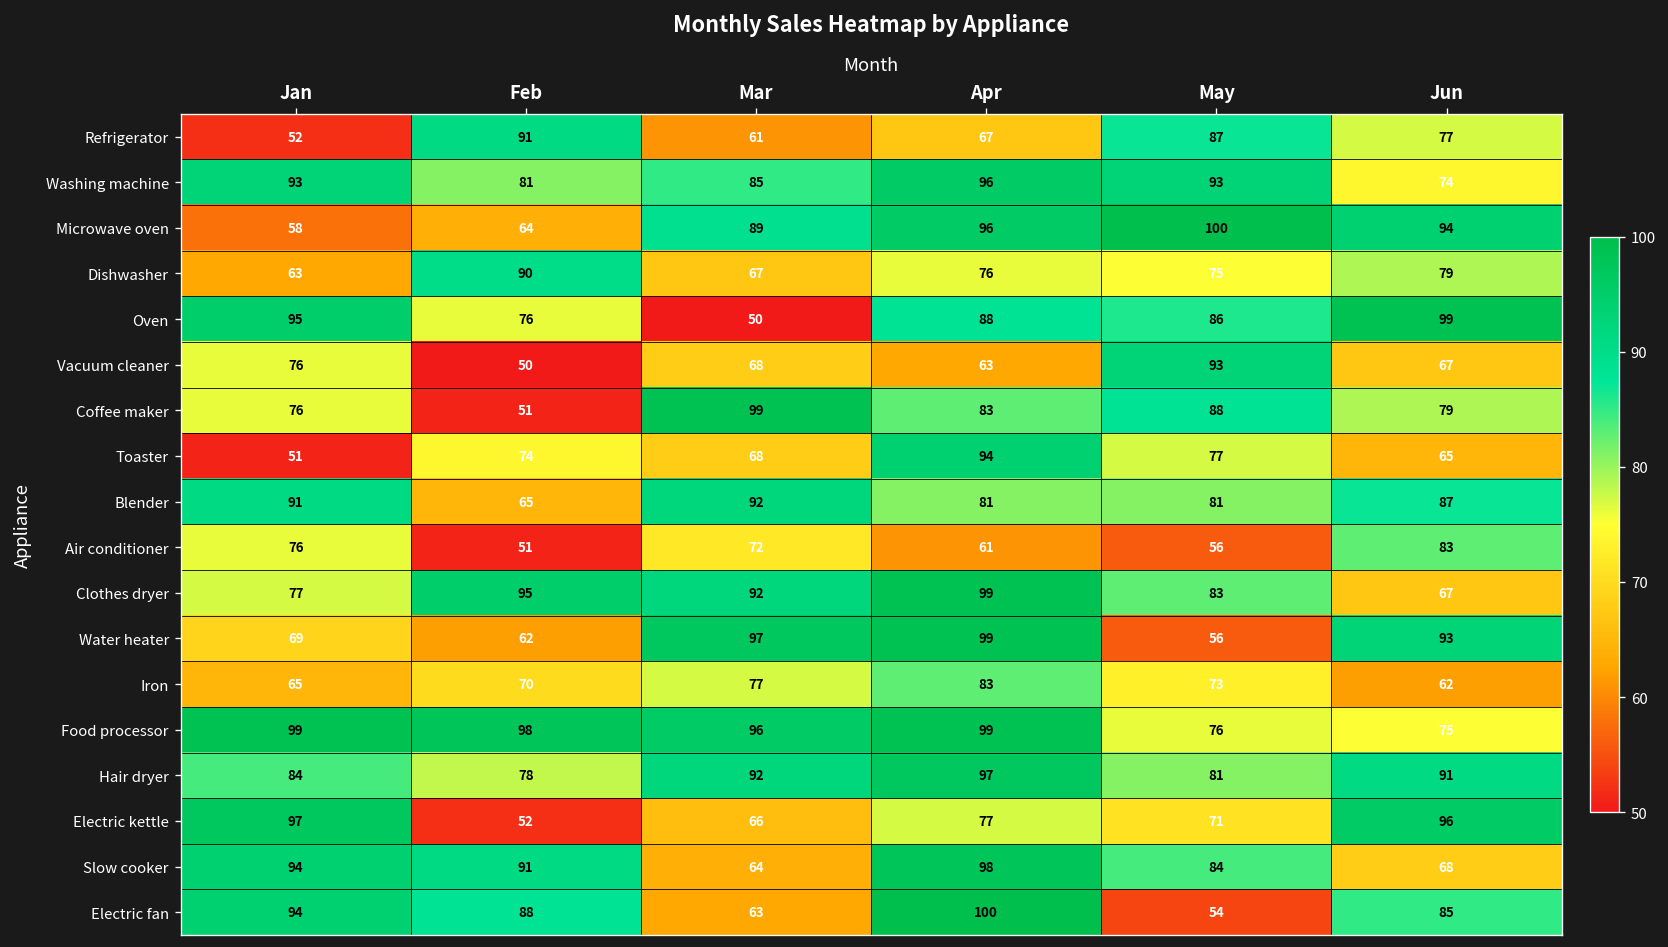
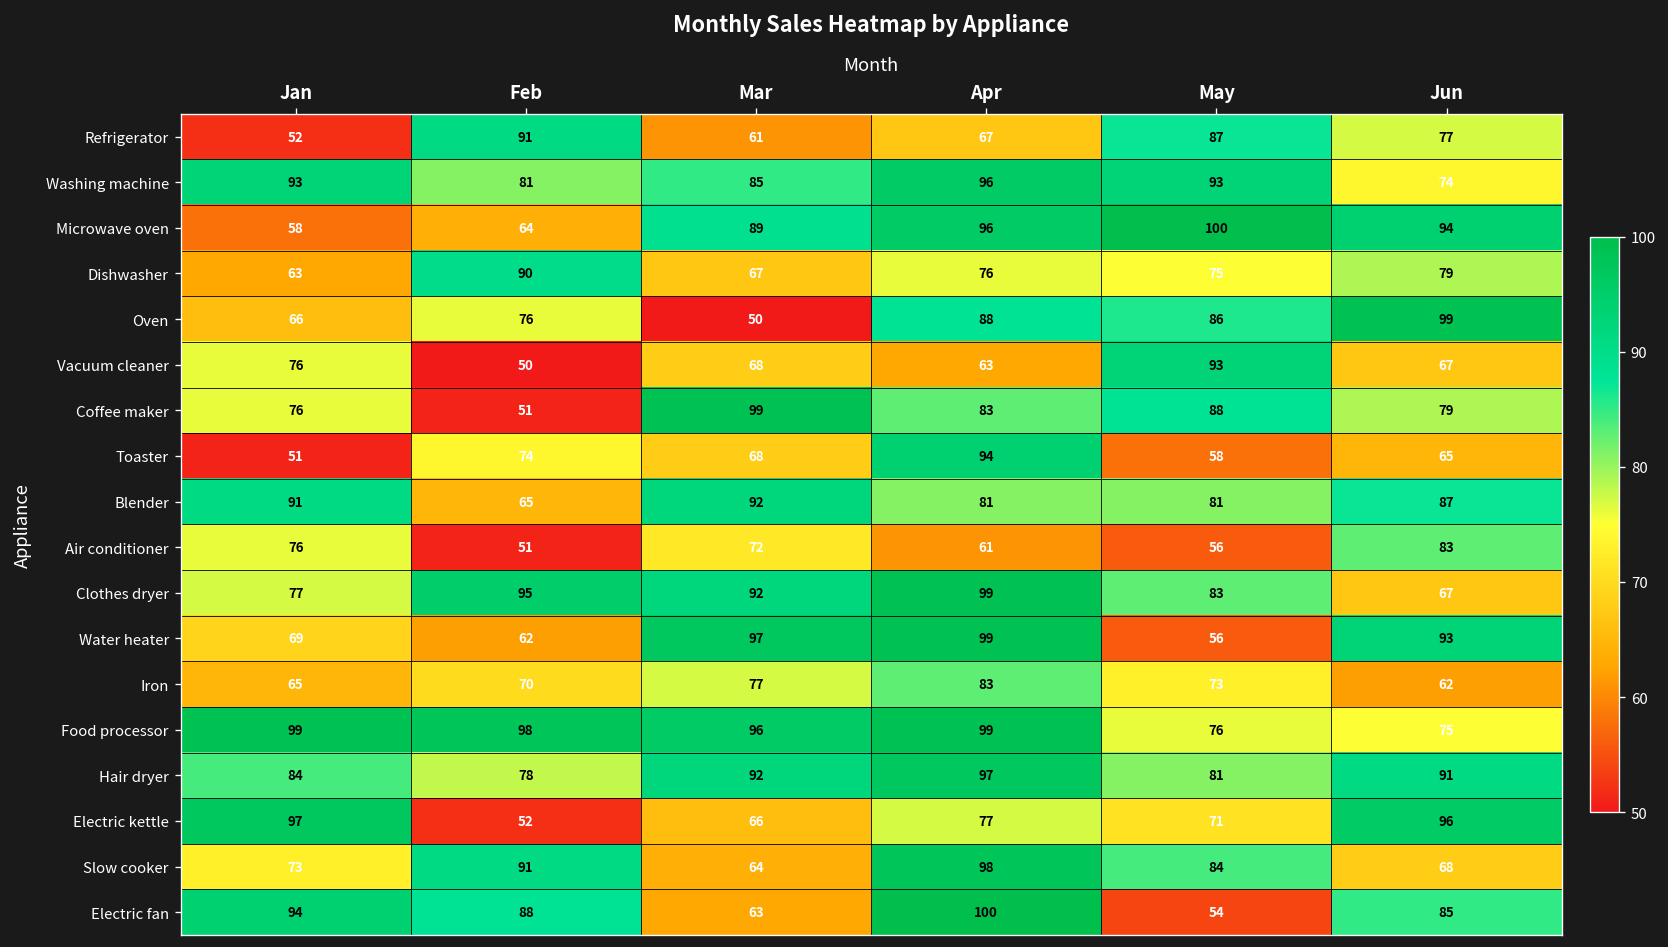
  {
    "Refrigerator": {
      "Jan": 52,
      "Feb": 91,
      "Mar": 61,
      "Apr": 67,
      "May": 87,
      "Jun": 77
    },
    "Washing machine": {
      "Jan": 93,
      "Feb": 81,
      "Mar": 85,
      "Apr": 96,
      "May": 93,
      "Jun": 74
    },
    "Microwave oven": {
      "Jan": 58,
      "Feb": 64,
      "Mar": 89,
      "Apr": 96,
      "May": 100,
      "Jun": 94
    },
    "Dishwasher": {
      "Jan": 63,
      "Feb": 90,
      "Mar": 67,
      "Apr": 76,
      "May": 75,
      "Jun": 79
    },
    "Oven": {
-     "Jan": 95,
+     "Jan": 66,
      "Feb": 76,
      "Mar": 50,
      "Apr": 88,
      "May": 86,
      "Jun": 99
    },
    "Vacuum cleaner": {
      "Jan": 76,
      "Feb": 50,
      "Mar": 68,
      "Apr": 63,
      "May": 93,
      "Jun": 67
    },
    "Coffee maker": {
      "Jan": 76,
      "Feb": 51,
      "Mar": 99,
      "Apr": 83,
      "May": 88,
      "Jun": 79
    },
    "Toaster": {
      "Jan": 51,
      "Feb": 74,
      "Mar": 68,
      "Apr": 94,
-     "May": 77,
+     "May": 58,
      "Jun": 65
    },
    "Blender": {
      "Jan": 91,
      "Feb": 65,
      "Mar": 92,
      "Apr": 81,
      "May": 81,
      "Jun": 87
    },
    "Air conditioner": {
      "Jan": 76,
      "Feb": 51,
      "Mar": 72,
      "Apr": 61,
      "May": 56,
      "Jun": 83
    },
    "Clothes dryer": {
      "Jan": 77,
      "Feb": 95,
      "Mar": 92,
      "Apr": 99,
      "May": 83,
      "Jun": 67
    },
    "Water heater": {
      "Jan": 69,
      "Feb": 62,
      "Mar": 97,
      "Apr": 99,
      "May": 56,
      "Jun": 93
    },
    "Iron": {
      "Jan": 65,
      "Feb": 70,
      "Mar": 77,
      "Apr": 83,
      "May": 73,
      "Jun": 62
    },
    "Food processor": {
      "Jan": 99,
      "Feb": 98,
      "Mar": 96,
      "Apr": 99,
      "May": 76,
      "Jun": 75
    },
    "Hair dryer": {
      "Jan": 84,
      "Feb": 78,
      "Mar": 92,
      "Apr": 97,
      "May": 81,
      "Jun": 91
    },
    "Electric kettle": {
      "Jan": 97,
      "Feb": 52,
      "Mar": 66,
      "Apr": 77,
      "May": 71,
      "Jun": 96
    },
    "Slow cooker": {
-     "Jan": 94,
+     "Jan": 73,
      "Feb": 91,
      "Mar": 64,
      "Apr": 98,
      "May": 84,
      "Jun": 68
    },
    "Electric fan": {
      "Jan": 94,
      "Feb": 88,
      "Mar": 63,
      "Apr": 100,
      "May": 54,
      "Jun": 85
    }
  }
